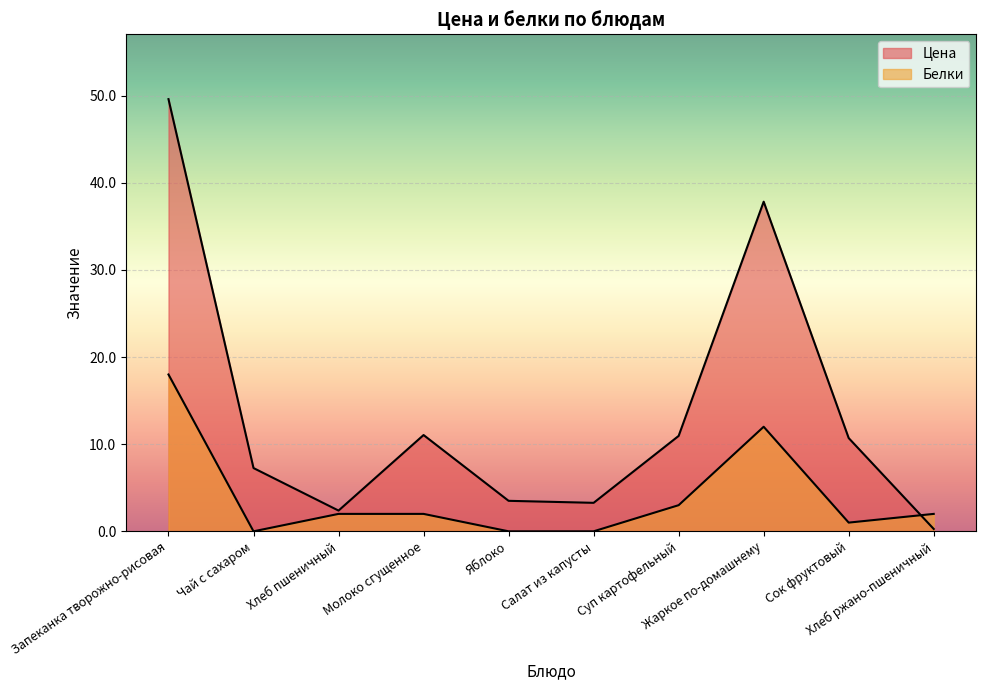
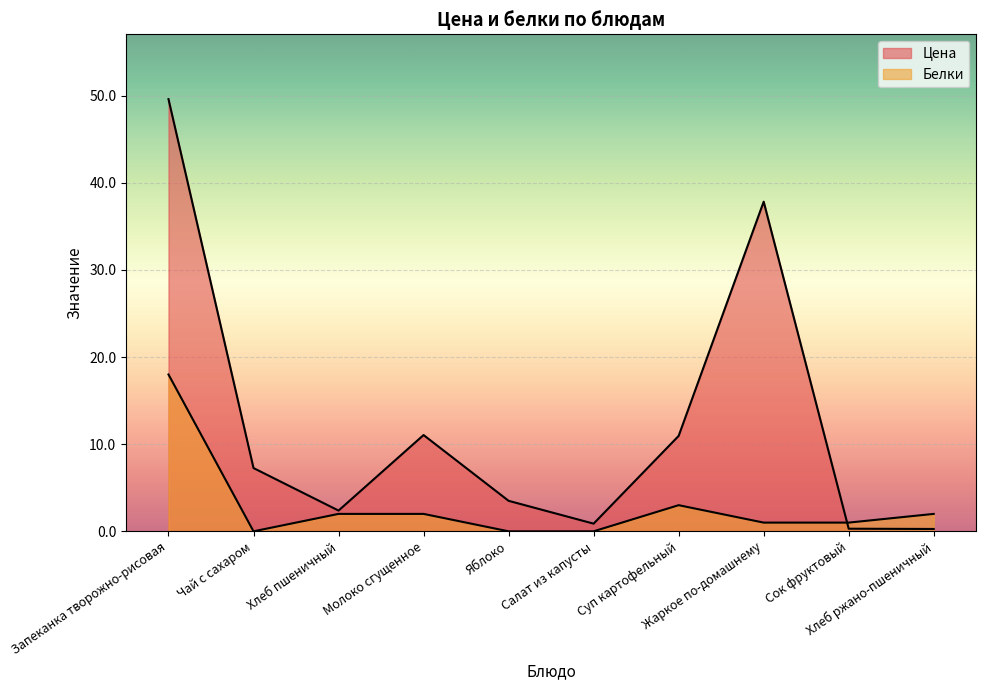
  {
    "Цена": {
      "Запеканка творожно-рисовая": 50,
      "Чай с сахаром": 7,
      "Хлеб пшеничный": 2,
      "Молоко сгущенное": 11,
      "Яблоко": 4,
-     "Салат из капусты": 3,
+     "Салат из капусты": 1,
      "Суп картофельный": 11,
      "Жаркое по-домашнему": 38,
-     "Сок фруктовый": 11,
+     "Сок фруктовый": 0,
      "Хлеб ржано-пшеничный": 0
    },
    "Белки": {
      "Запеканка творожно-рисовая": 18,
      "Чай с сахаром": 0,
      "Хлеб пшеничный": 2,
      "Молоко сгущенное": 2,
      "Яблоко": 0,
      "Салат из капусты": 0,
      "Суп картофельный": 3,
-     "Жаркое по-домашнему": 12,
+     "Жаркое по-домашнему": 1,
      "Сок фруктовый": 1,
      "Хлеб ржано-пшеничный": 2
    }
  }
